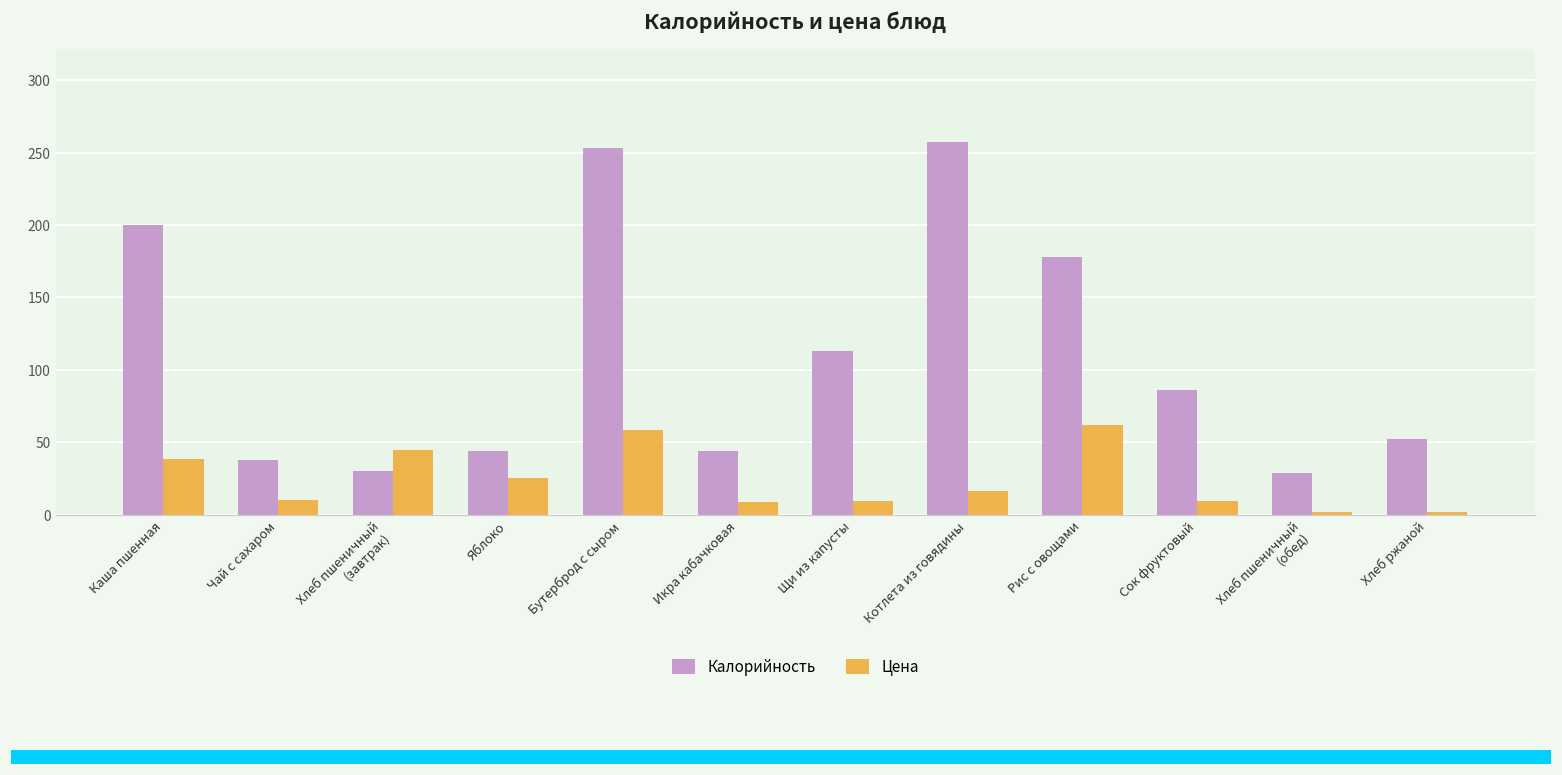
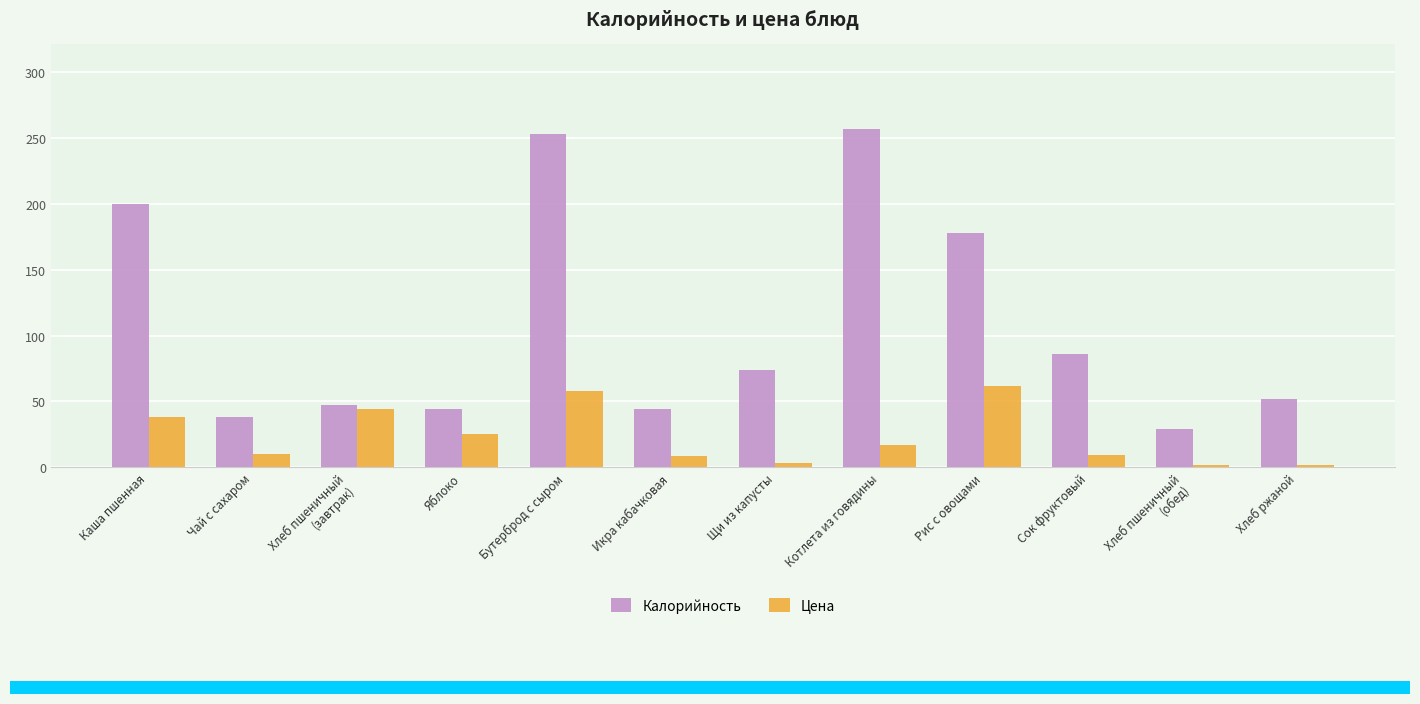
  {
    "Калорийность": {
      "Каша пшенная": 200,
      "Чай с сахаром": 38,
-     "Хлеб пшеничный (завтрак)": 30,
+     "Хлеб пшеничный (завтрак)": 47,
      "Яблоко": 44,
      "Бутерброд с сыром": 253,
      "Икра кабачковая": 44,
-     "Щи из капусты": 113,
+     "Щи из капусты": 74,
      "Котлета из говядины": 257,
      "Рис с овощами": 178,
      "Сок фруктовый": 86,
      "Хлеб пшеничный (обед)": 29,
      "Хлеб ржаной": 52
    },
    "Цена": {
      "Каша пшенная": 38,
      "Чай с сахаром": 10,
      "Хлеб пшеничный (завтрак)": 44,
      "Яблоко": 25,
      "Бутерброд с сыром": 58,
      "Икра кабачковая": 9,
-     "Щи из капусты": 9,
+     "Щи из капусты": 3,
      "Котлета из говядины": 17,
      "Рис с овощами": 62,
      "Сок фруктовый": 10
    }
  }
